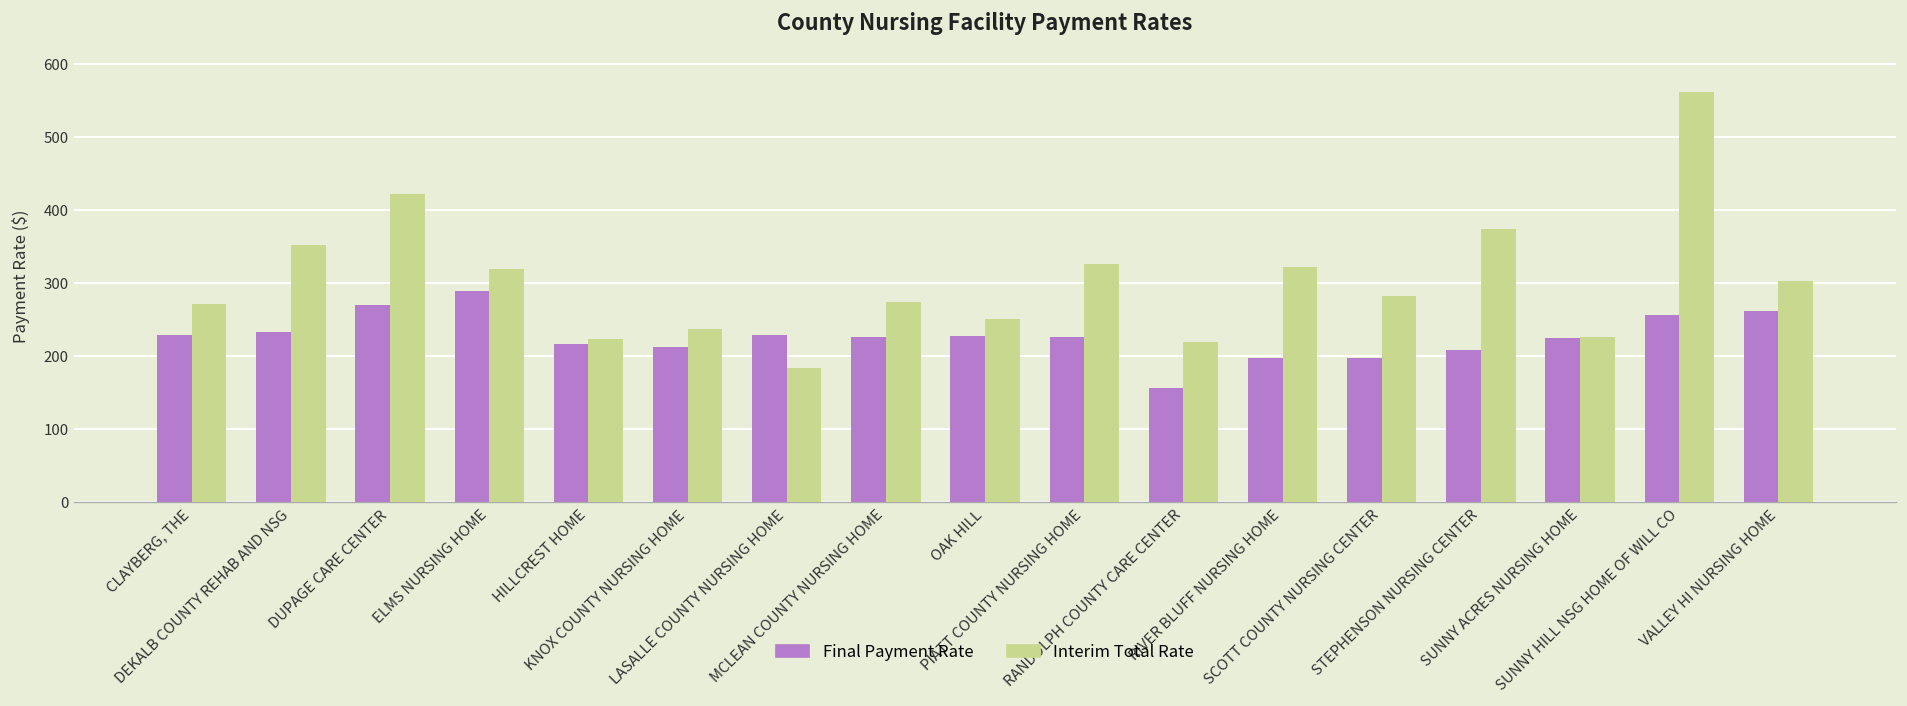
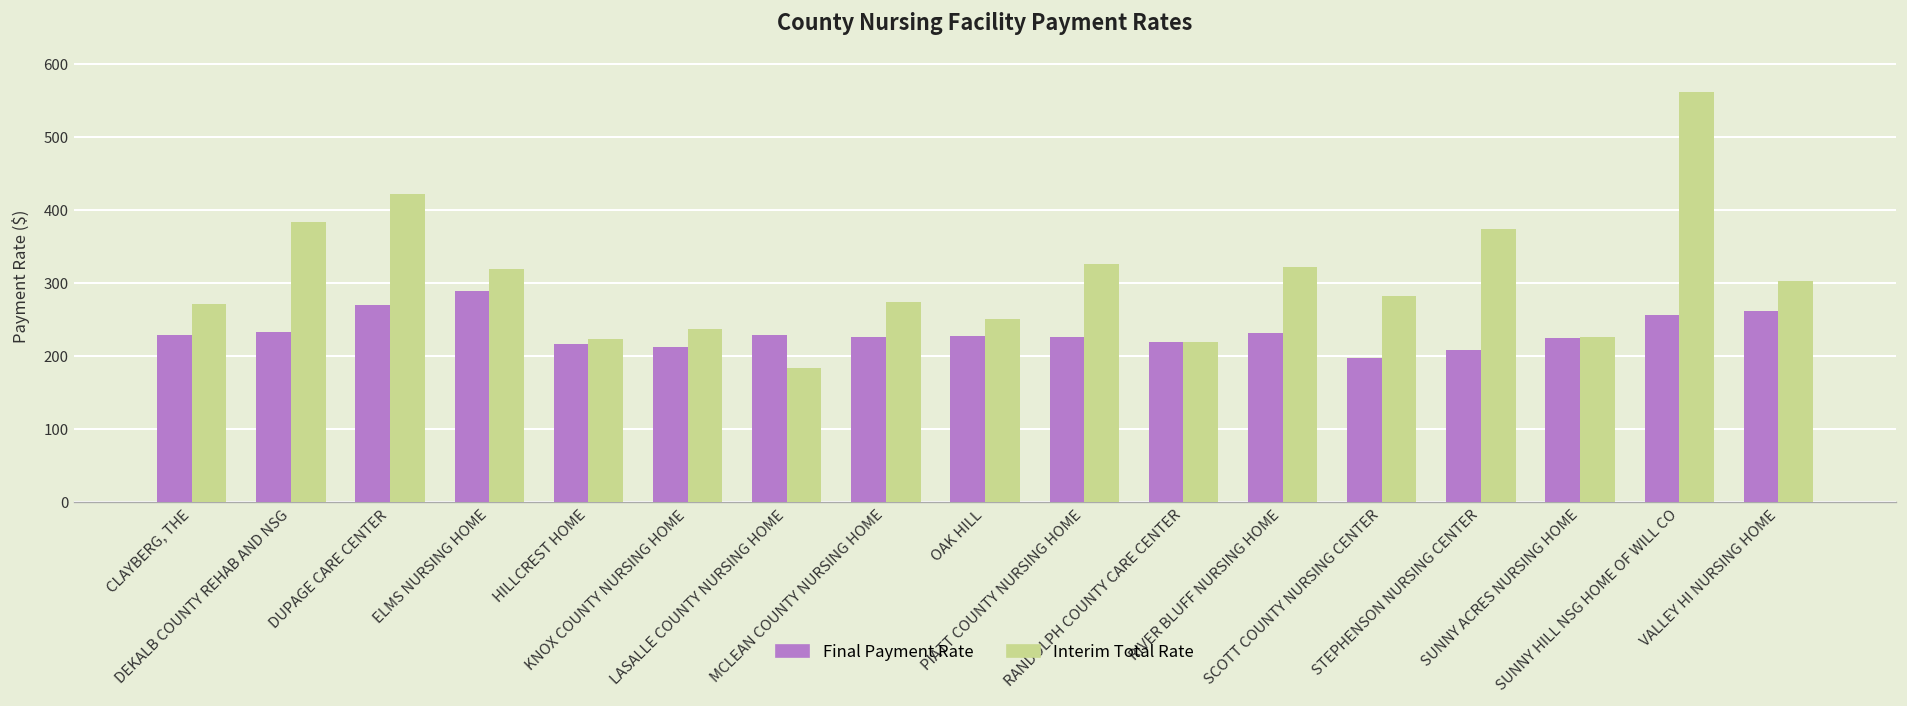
  {
    "Final Payment Rate": {
      "CLAYBERG, THE": 230,
      "DEKALB COUNTY REHAB AND NSG": 230,
      "DUPAGE CARE CENTER": 270,
      "ELMS NURSING HOME": 290,
      "HILLCREST HOME": 220,
      "KNOX COUNTY NURSING HOME": 210,
      "LASALLE COUNTY NURSING HOME": 230,
      "MCLEAN COUNTY NURSING HOME": 230,
      "OAK HILL": 230,
      "PIATT COUNTY NURSING HOME": 230,
-     "RANDOLPH COUNTY CARE CENTER": 160,
-     "RIVER BLUFF NURSING HOME": 200,
+     "RANDOLPH COUNTY CARE CENTER": 220,
+     "RIVER BLUFF NURSING HOME": 230,
      "SCOTT COUNTY NURSING CENTER": 200,
      "STEPHENSON NURSING CENTER": 210,
      "SUNNY ACRES NURSING HOME": 220,
      "SUNNY HILL NSG HOME OF WILL CO": 260,
      "VALLEY HI NURSING HOME": 260
    },
    "Interim Total Rate": {
      "CLAYBERG, THE": 270,
-     "DEKALB COUNTY REHAB AND NSG": 350,
+     "DEKALB COUNTY REHAB AND NSG": 380,
      "DUPAGE CARE CENTER": 420,
      "ELMS NURSING HOME": 320,
      "HILLCREST HOME": 220,
      "KNOX COUNTY NURSING HOME": 240,
      "LASALLE COUNTY NURSING HOME": 180,
      "MCLEAN COUNTY NURSING HOME": 270,
      "OAK HILL": 250,
      "PIATT COUNTY NURSING HOME": 330,
      "RANDOLPH COUNTY CARE CENTER": 220,
      "RIVER BLUFF NURSING HOME": 320,
      "SCOTT COUNTY NURSING CENTER": 280,
      "STEPHENSON NURSING CENTER": 370,
      "SUNNY ACRES NURSING HOME": 230,
      "SUNNY HILL NSG HOME OF WILL CO": 560,
      "VALLEY HI NURSING HOME": 300
    }
  }
